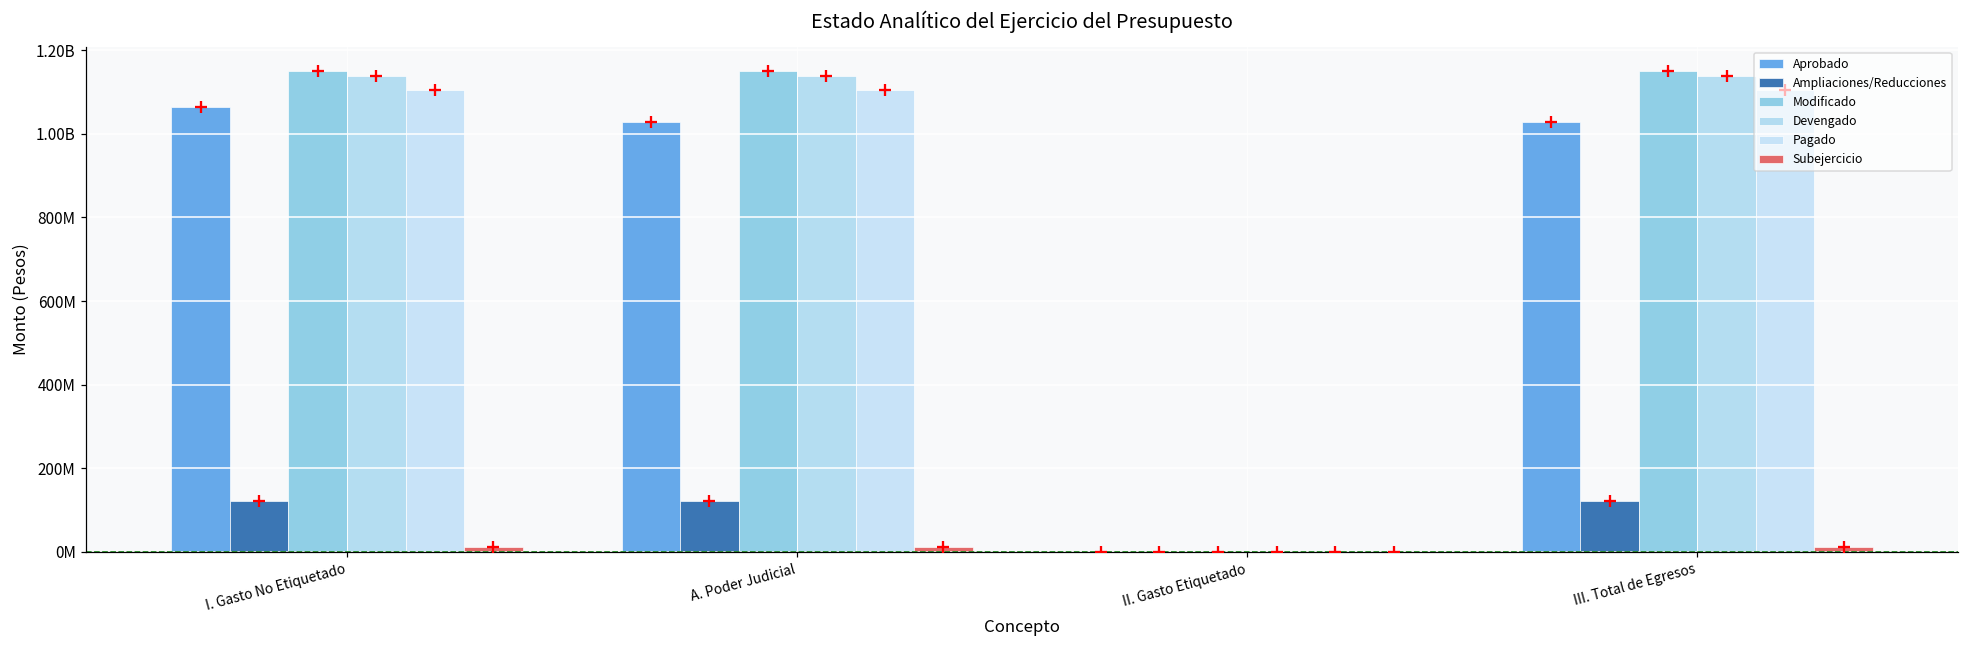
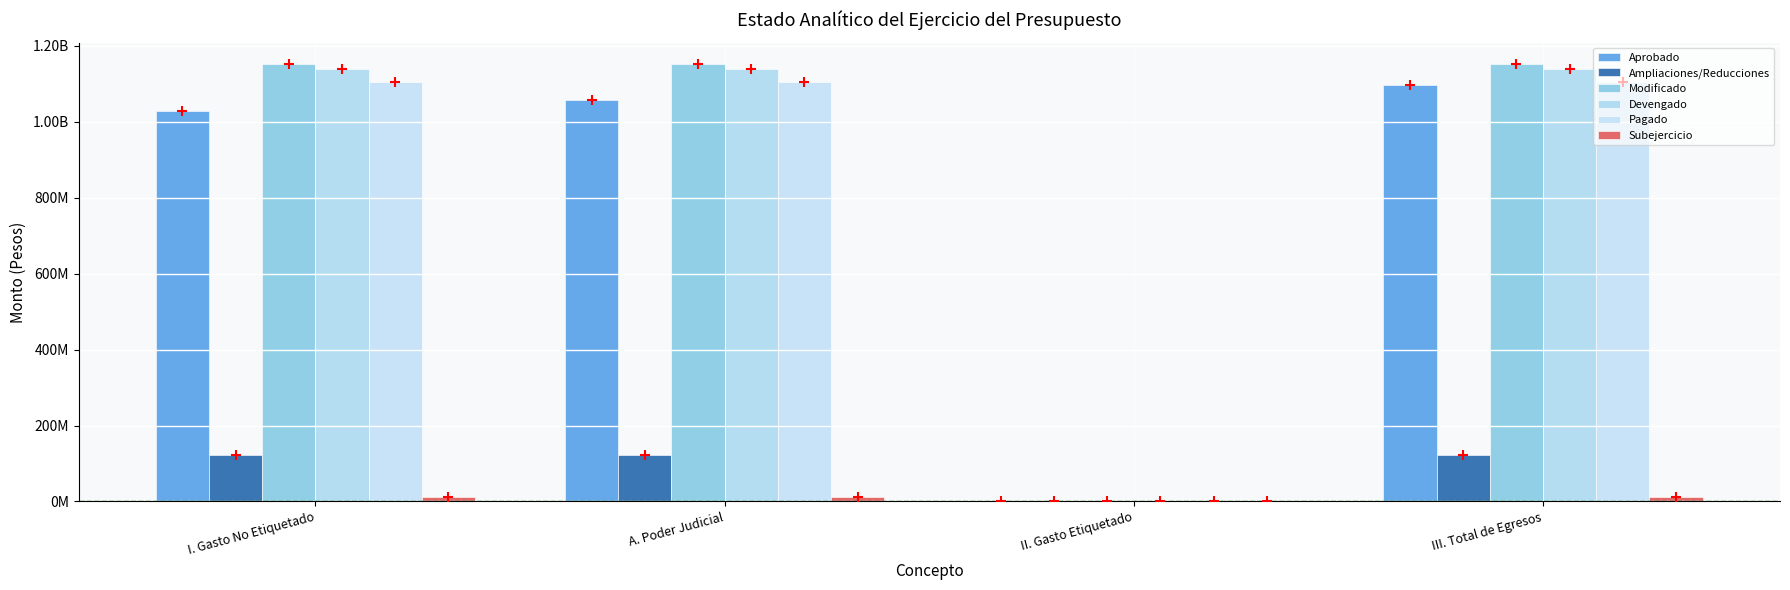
  {
    "Aprobado": {
-     "I. Gasto No Etiquetado": 1060000000,
-     "A. Poder Judicial": 1030000000,
+     "I. Gasto No Etiquetado": 1030000000,
+     "A. Poder Judicial": 1060000000,
      "II. Gasto Etiquetado": 0,
-     "III. Total de Egresos": 1030000000
+     "III. Total de Egresos": 1100000000
    },
    "Ampliaciones/Reducciones": {
      "I. Gasto No Etiquetado": 120000000,
      "A. Poder Judicial": 120000000,
      "II. Gasto Etiquetado": 0,
      "III. Total de Egresos": 120000000
    },
    "Subejercicio": {
      "I. Gasto No Etiquetado": 10000000,
      "A. Poder Judicial": 10000000,
      "II. Gasto Etiquetado": 0,
      "III. Total de Egresos": 10000000
    }
  }
